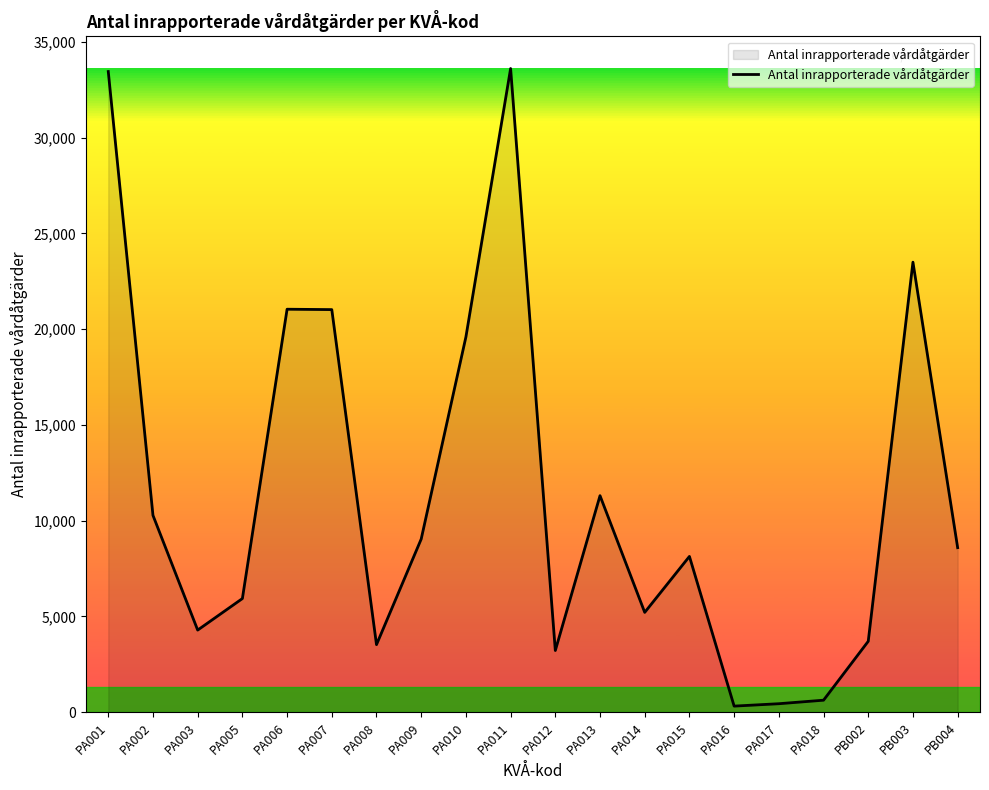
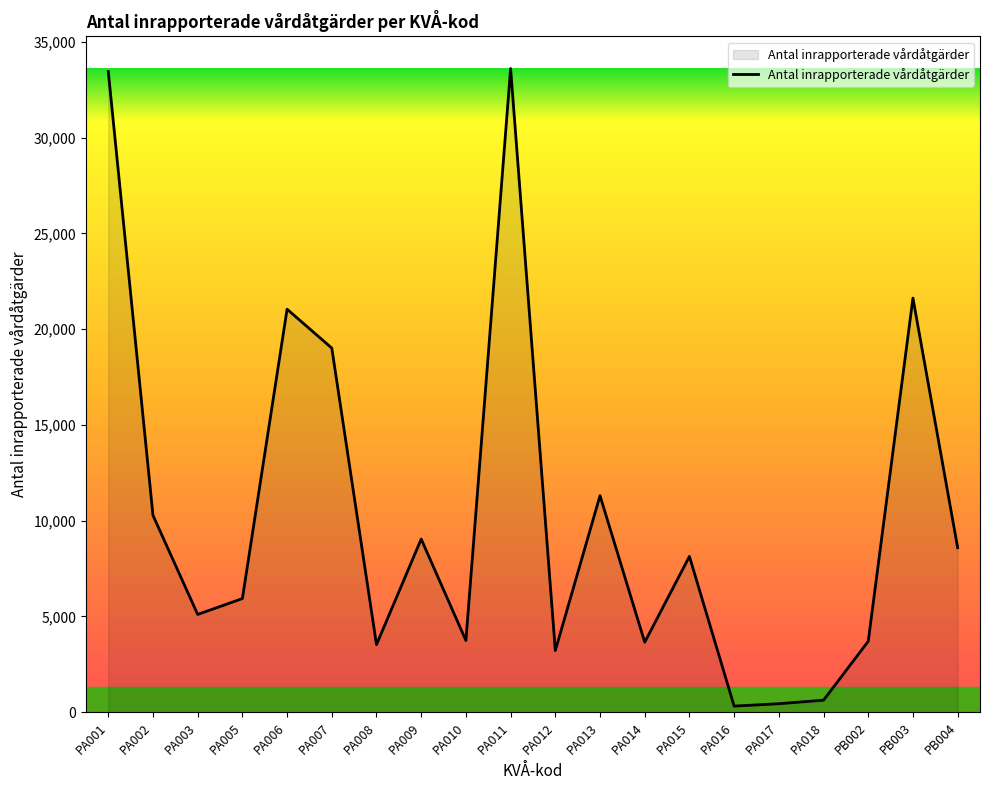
  {
    "PA001": "33,400",
    "PA002": "10,300",
-   "PA003": "4,300",
+   "PA003": "5,100",
    "PA005": "5,900",
    "PA006": "21,000",
-   "PA007": "21,000",
+   "PA007": "19,000",
    "PA008": "3,500",
    "PA009": "9,000",
-   "PA010": "19,600",
+   "PA010": "3,700",
    "PA011": "33,600",
    "PA012": "3,200",
    "PA013": "11,300",
-   "PA014": "5,200",
+   "PA014": "3,700",
    "PA015": "8,100",
    "PB002": "3,700",
-   "PB003": "23,500",
+   "PB003": "21,600",
    "PB004": "8,600"
  }
